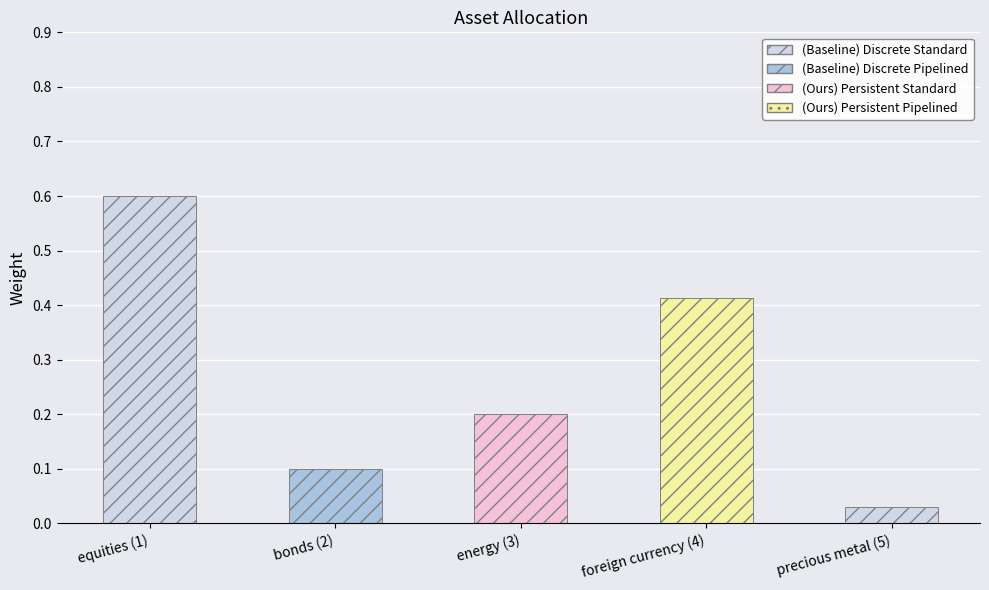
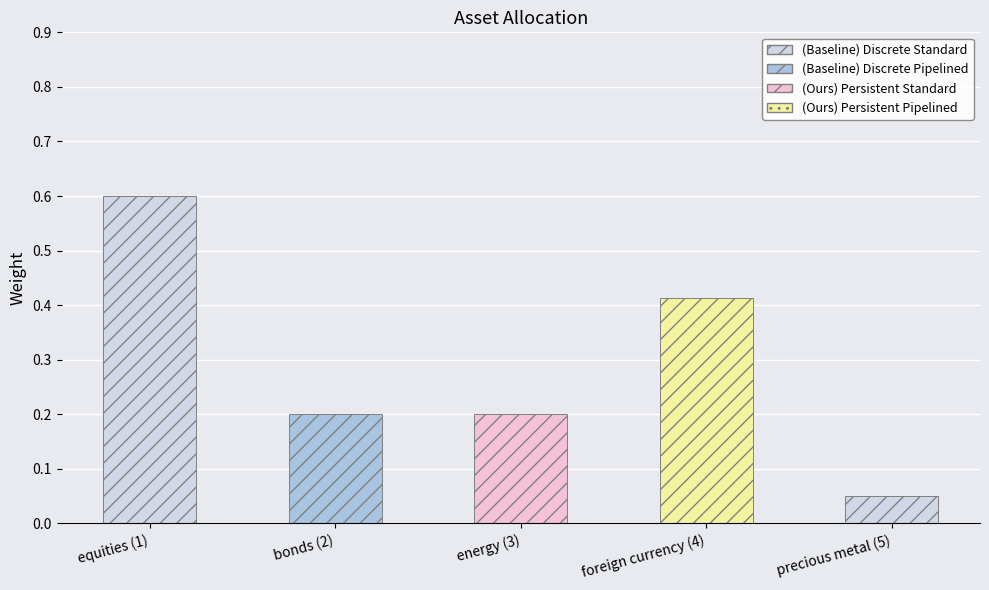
  {
    "equities (1)": 0.60,
-   "bonds (2)": 0.1,
+   "bonds (2)": 0.2,
    "energy (3)": 0.20,
    "foreign currency (4)": 0.41,
-   "precious metal (5)": 0.03
+   "precious metal (5)": 0.05
  }
